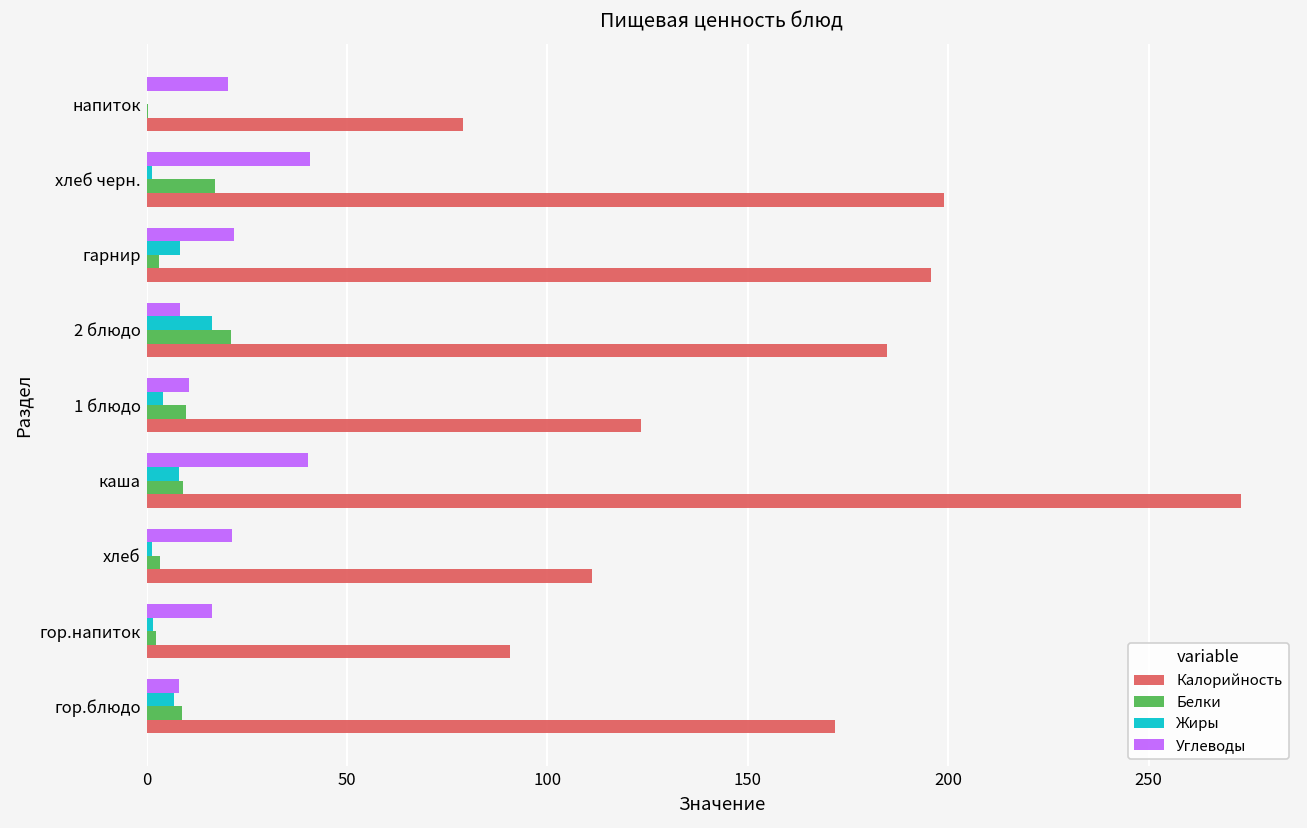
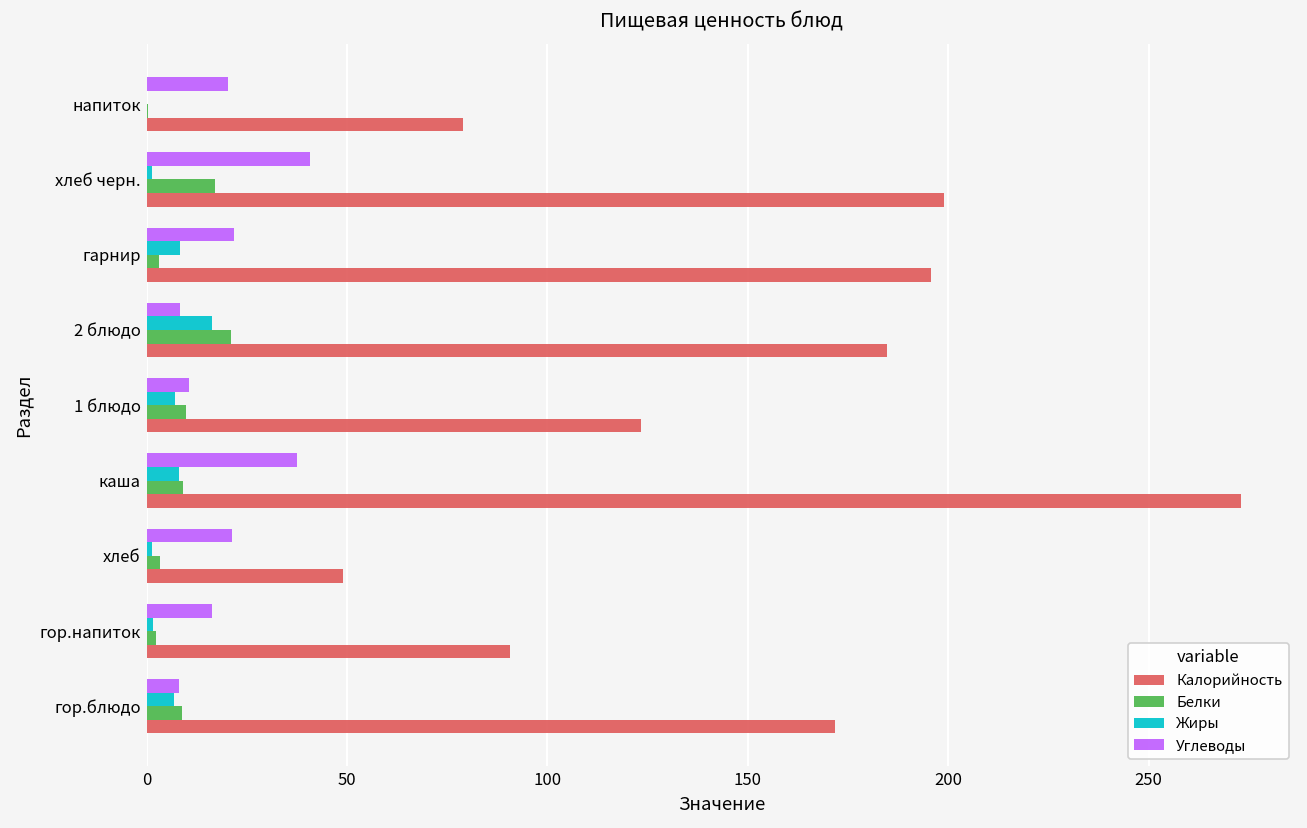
  {
    "Калорийность": {
      "напиток": 79,
      "хлеб черн.": 199,
      "гарнир": 196,
      "2 блюдо": 185,
      "1 блюдо": 123,
      "каша": 273,
-     "хлеб": 111,
+     "хлеб": 49,
      "гор.напиток": 91,
      "гор.блюдо": 172
    },
    "Белки": {
      "хлеб черн.": 17,
      "гарнир": 3,
      "2 блюдо": 21,
      "1 блюдо": 10,
      "каша": 9,
      "хлеб": 3,
      "гор.напиток": 2,
      "гор.блюдо": 9
    },
    "Жиры": {
      "хлеб черн.": 1,
      "гарнир": 8,
      "2 блюдо": 16,
-     "1 блюдо": 4,
+     "1 блюдо": 7,
      "каша": 8,
      "хлеб": 1,
      "гор.напиток": 2,
      "гор.блюдо": 7
    },
    "Углеводы": {
      "напиток": 20,
      "хлеб черн.": 41,
      "гарнир": 22,
      "2 блюдо": 8,
      "1 блюдо": 11,
-     "каша": 40,
+     "каша": 38,
      "хлеб": 21,
      "гор.напиток": 16,
      "гор.блюдо": 8
    }
  }
